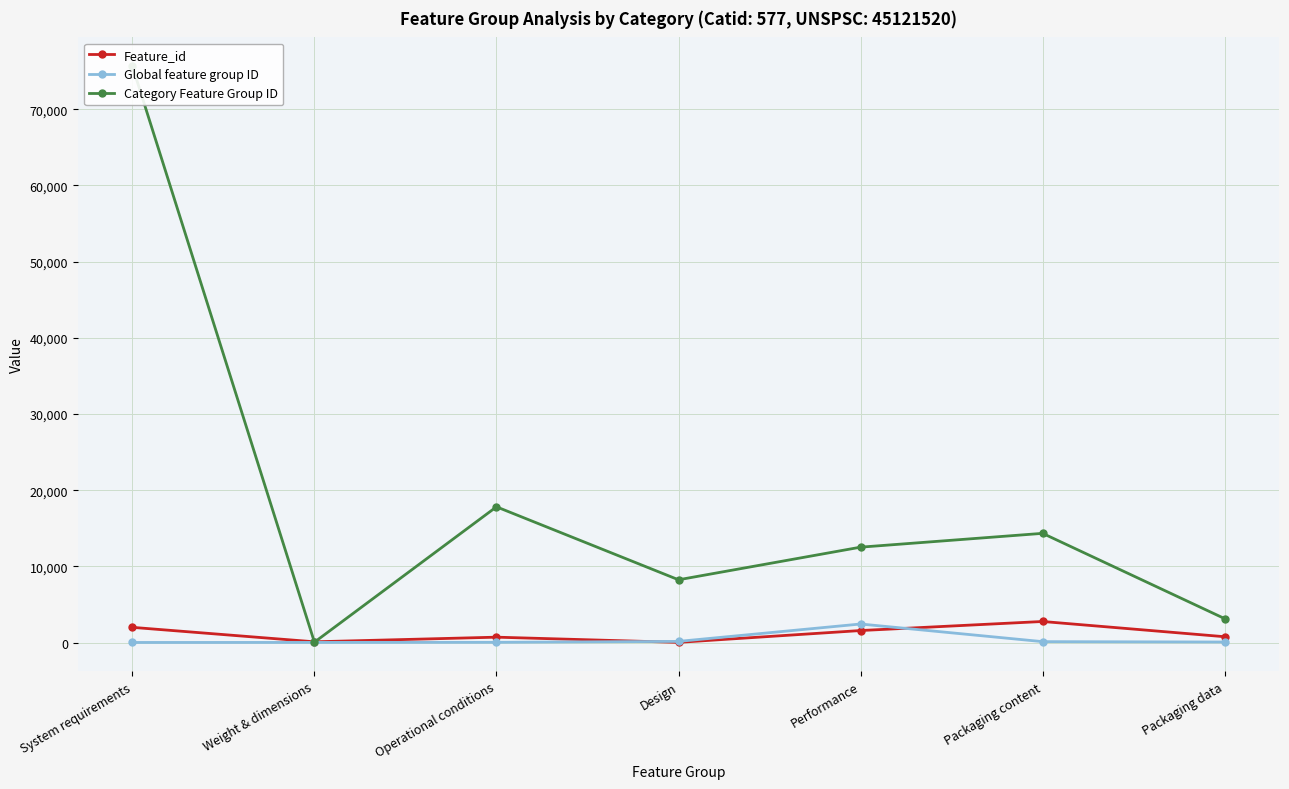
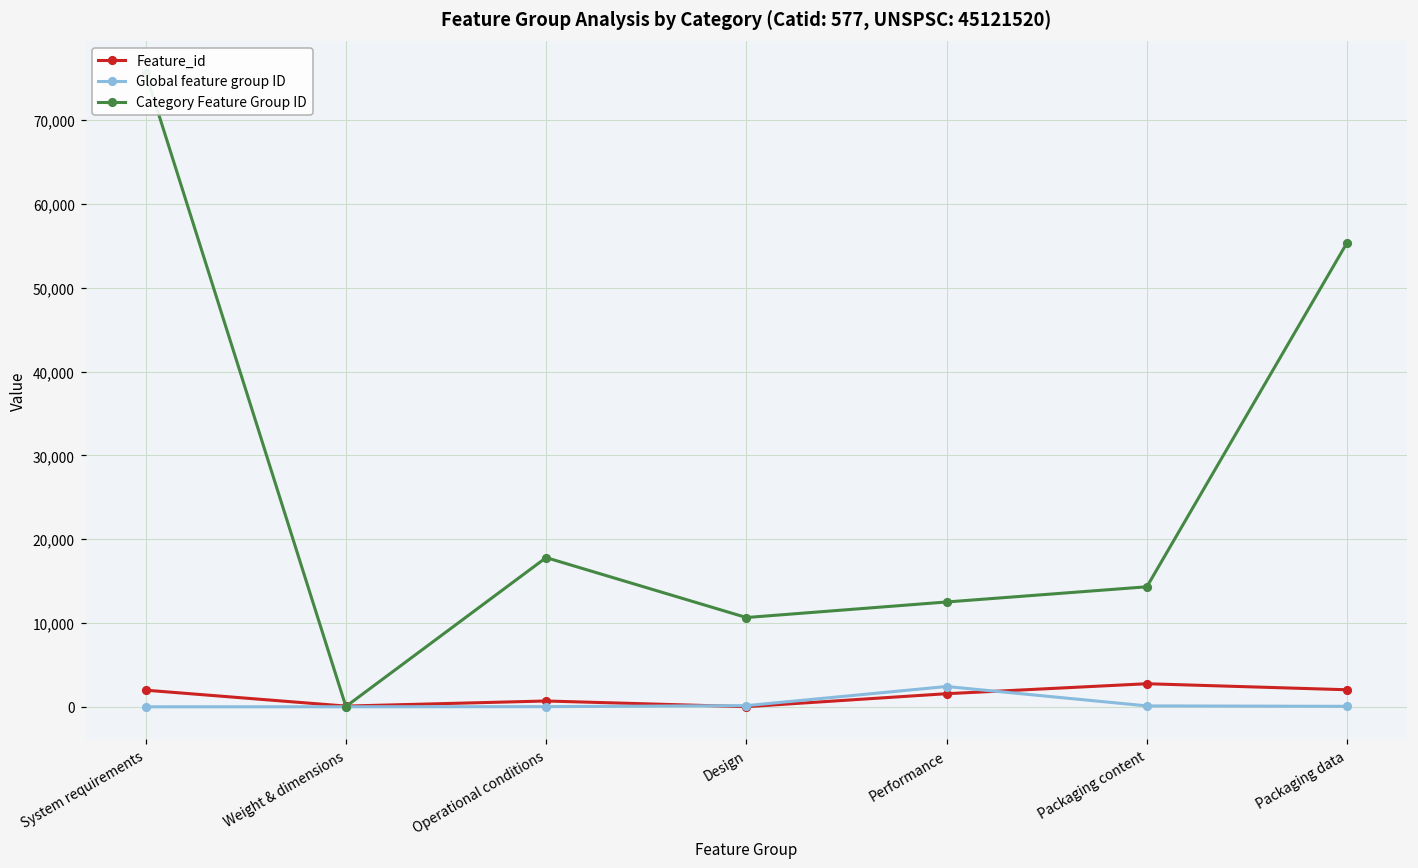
  {
    "Feature_id": {
      "System requirements": "2,000",
      "Operational conditions": "1,000",
      "Performance": "2,000",
      "Packaging content": "3,000",
-     "Packaging data": "1,000"
+     "Packaging data": "2,000"
    },
    "Global feature group ID": {
      "System requirements": "0",
      "Operational conditions": "0",
      "Performance": "2,000",
      "Packaging content": "0",
      "Packaging data": "0"
    },
    "Category Feature Group ID": {
      "Operational conditions": "18,000",
-     "Design": "8,000",
+     "Design": "11,000",
      "Performance": "13,000",
      "Packaging content": "14,000",
-     "Packaging data": "3,000"
+     "Packaging data": "55,000"
    }
  }
